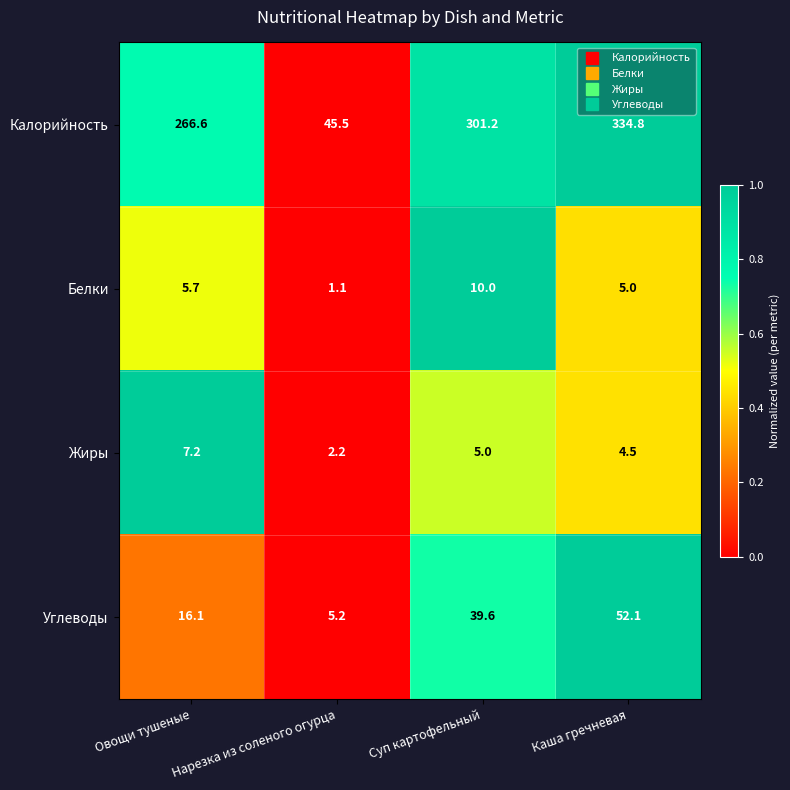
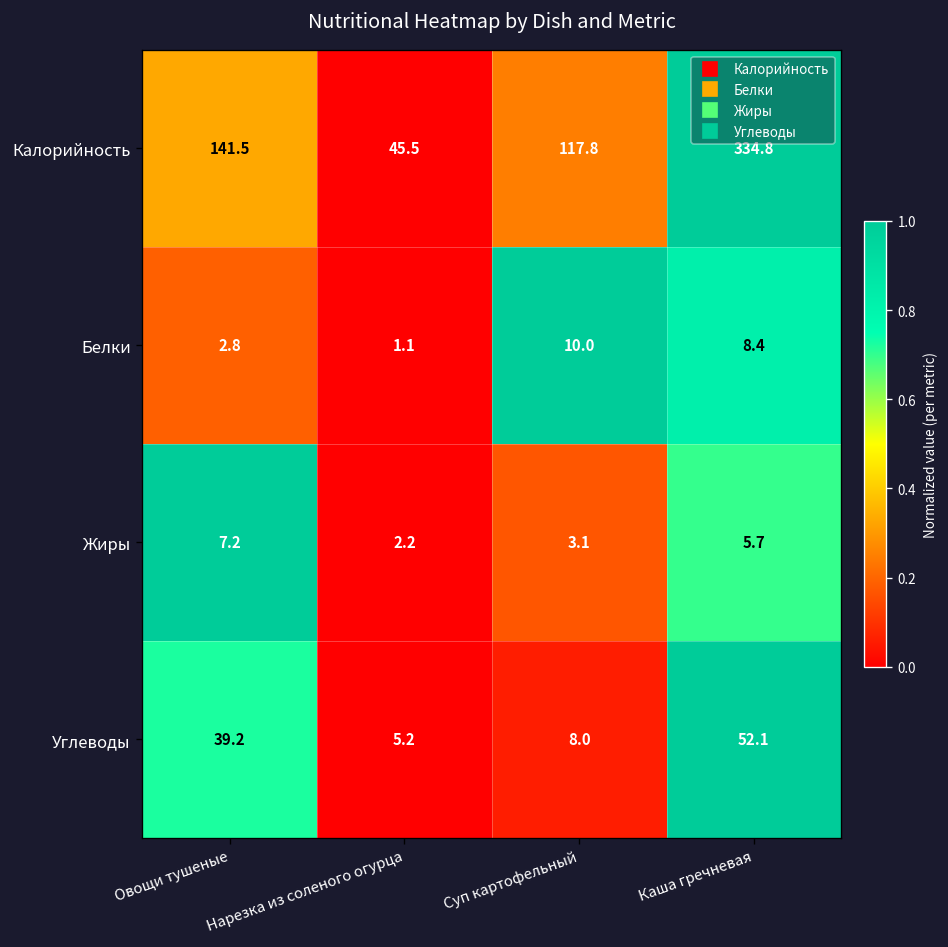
  {
    "Калорийность": {
-     "Овощи тушеные": 266.6,
+     "Овощи тушеные": 141.5,
      "Нарезка из соленого огурца": 45.5,
-     "Суп картофельный": 301.2,
+     "Суп картофельный": 117.8,
      "Каша гречневая": 334.8
    },
    "Белки": {
-     "Овощи тушеные": 5.7,
+     "Овощи тушеные": 2.8,
      "Нарезка из соленого огурца": 1.1,
      "Суп картофельный": 10.0,
-     "Каша гречневая": 5.0
+     "Каша гречневая": 8.4
    },
    "Жиры": {
      "Овощи тушеные": 7.2,
      "Нарезка из соленого огурца": 2.2,
-     "Суп картофельный": 5.0,
-     "Каша гречневая": 4.5
+     "Суп картофельный": 3.1,
+     "Каша гречневая": 5.7
    },
    "Углеводы": {
-     "Овощи тушеные": 16.1,
+     "Овощи тушеные": 39.2,
      "Нарезка из соленого огурца": 5.2,
-     "Суп картофельный": 39.6,
+     "Суп картофельный": 8.0,
      "Каша гречневая": 52.1
    }
  }
